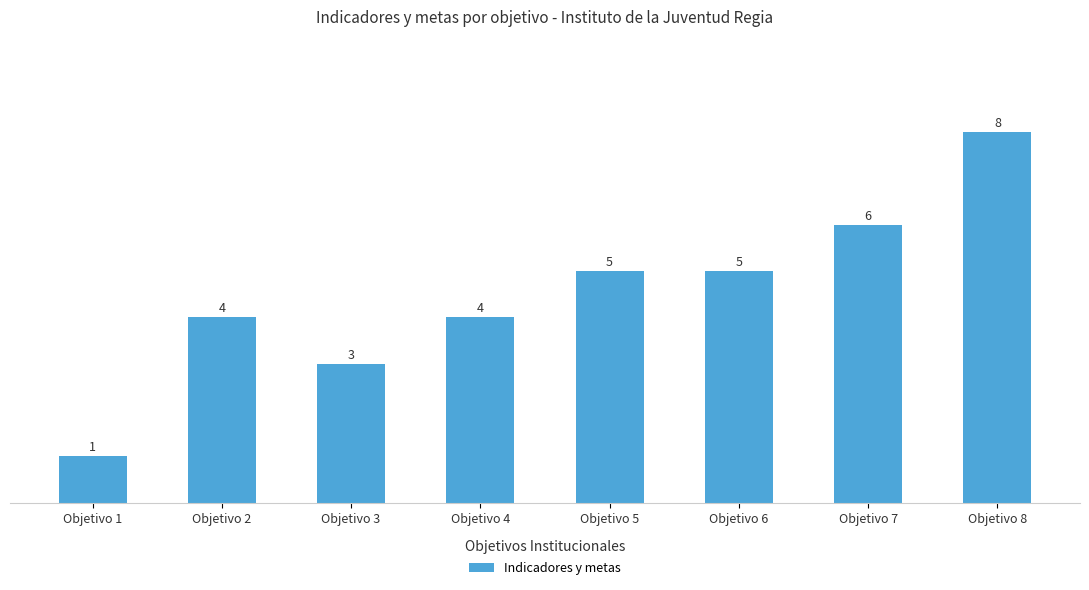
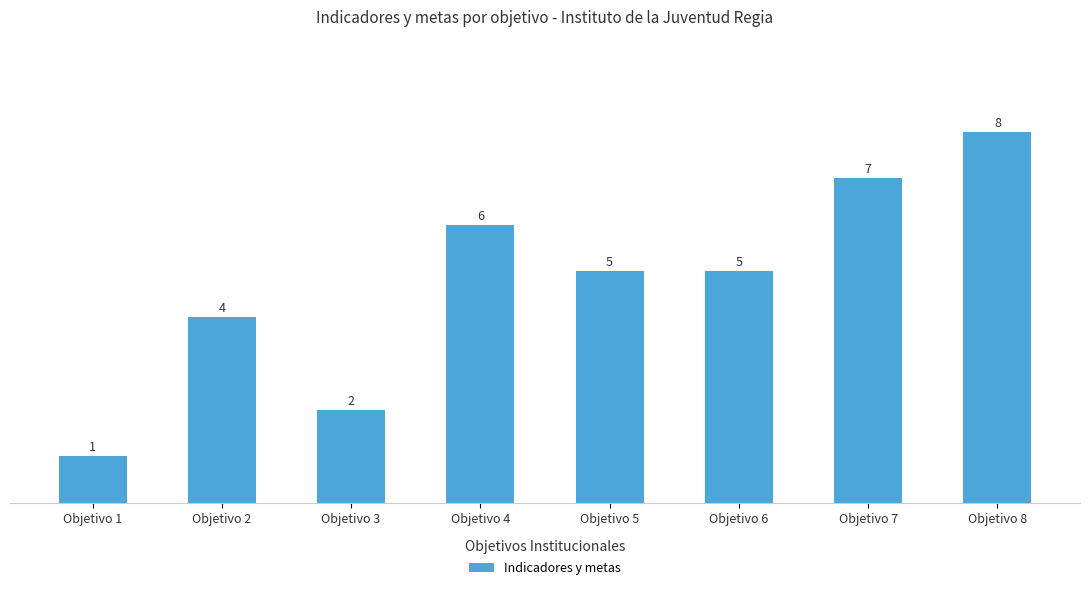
  {
    "Objetivo 1": 1,
    "Objetivo 2": 4,
-   "Objetivo 3": 3,
-   "Objetivo 4": 4,
+   "Objetivo 3": 2,
+   "Objetivo 4": 6,
    "Objetivo 5": 5,
    "Objetivo 6": 5,
-   "Objetivo 7": 6,
+   "Objetivo 7": 7,
    "Objetivo 8": 8
  }
